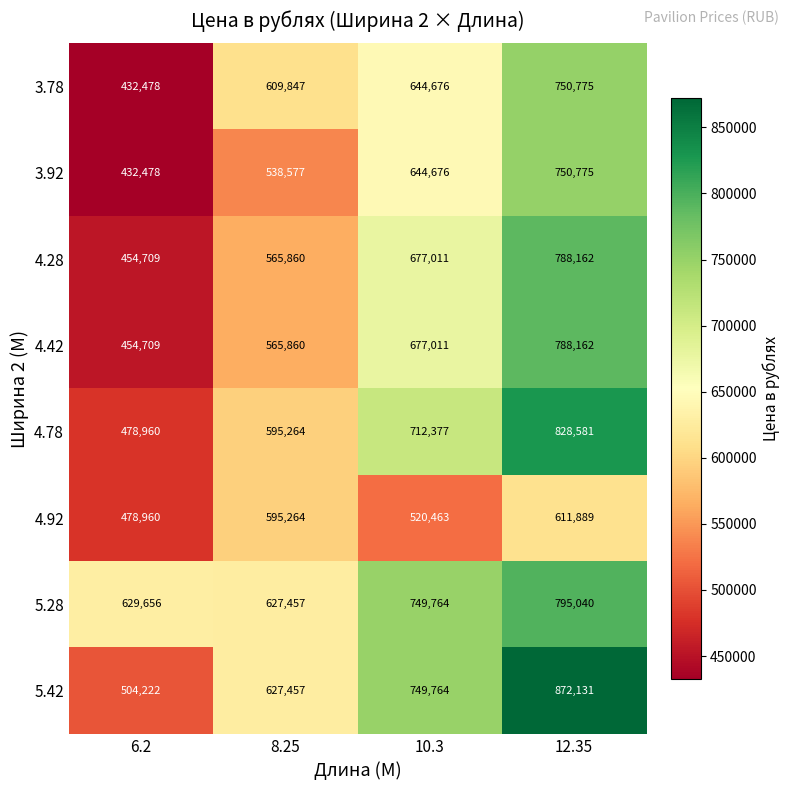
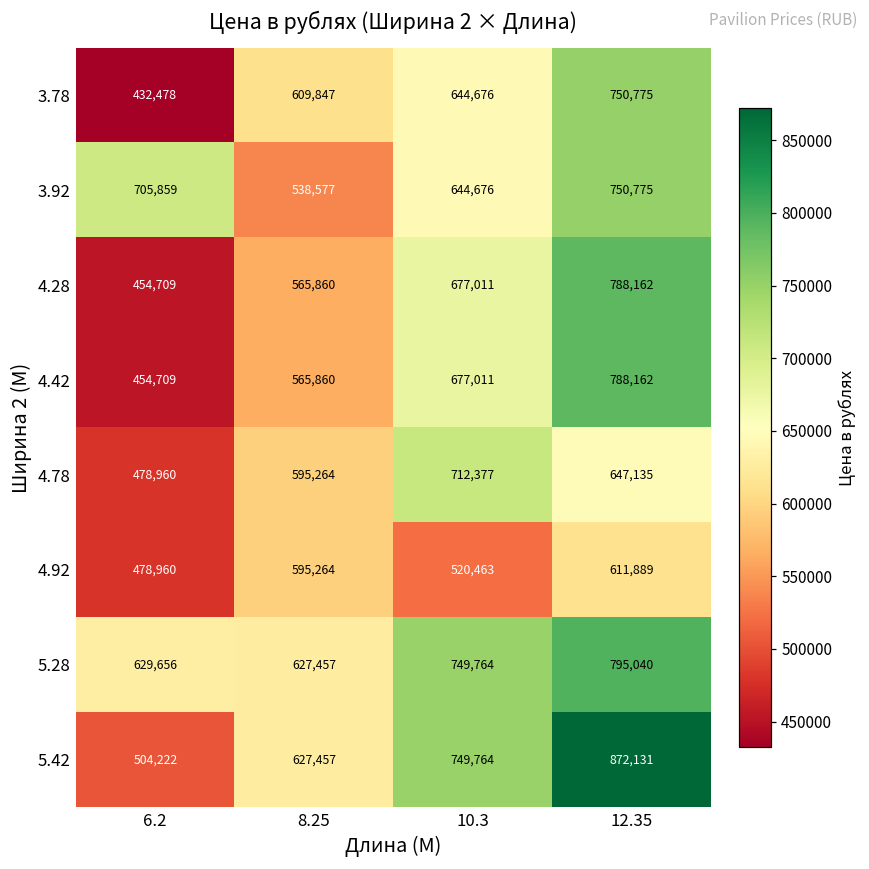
  {
    "3.78": {
      "6.2": "432,478",
      "8.25": "609,847",
      "10.3": "644,676",
      "12.35": "750,775"
    },
    "3.92": {
-     "6.2": "432,478",
+     "6.2": "705,859",
      "8.25": "538,577",
      "10.3": "644,676",
      "12.35": "750,775"
    },
    "4.28": {
      "6.2": "454,709",
      "8.25": "565,860",
      "10.3": "677,011",
      "12.35": "788,162"
    },
    "4.42": {
      "6.2": "454,709",
      "8.25": "565,860",
      "10.3": "677,011",
      "12.35": "788,162"
    },
    "4.78": {
      "6.2": "478,960",
      "8.25": "595,264",
      "10.3": "712,377",
-     "12.35": "828,581"
+     "12.35": "647,135"
    },
    "4.92": {
      "6.2": "478,960",
      "8.25": "595,264",
      "10.3": "520,463",
      "12.35": "611,889"
    },
    "5.28": {
      "6.2": "629,656",
      "8.25": "627,457",
      "10.3": "749,764",
      "12.35": "795,040"
    },
    "5.42": {
      "6.2": "504,222",
      "8.25": "627,457",
      "10.3": "749,764",
      "12.35": "872,131"
    }
  }
